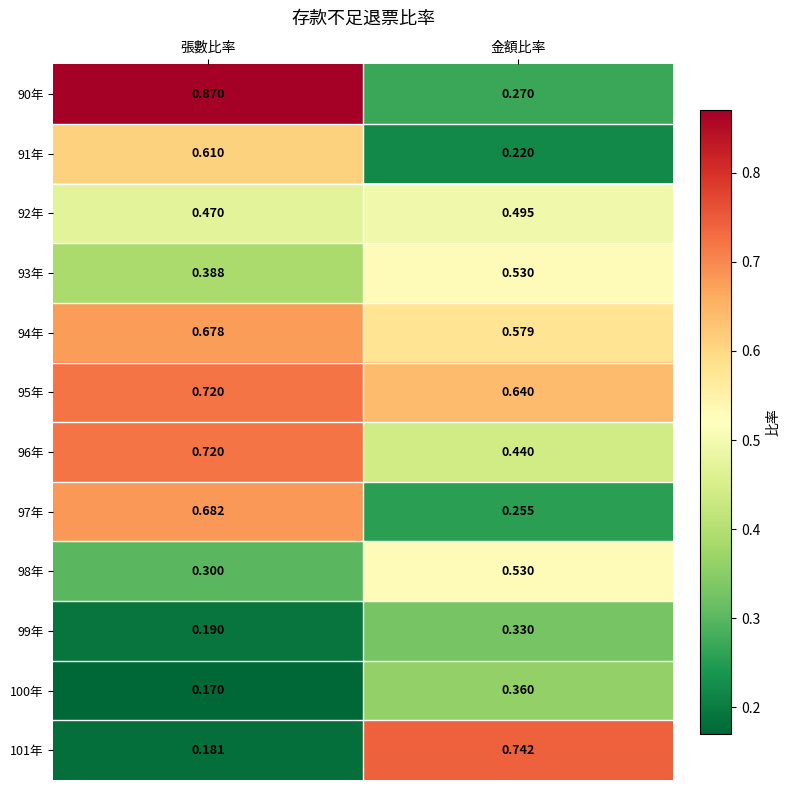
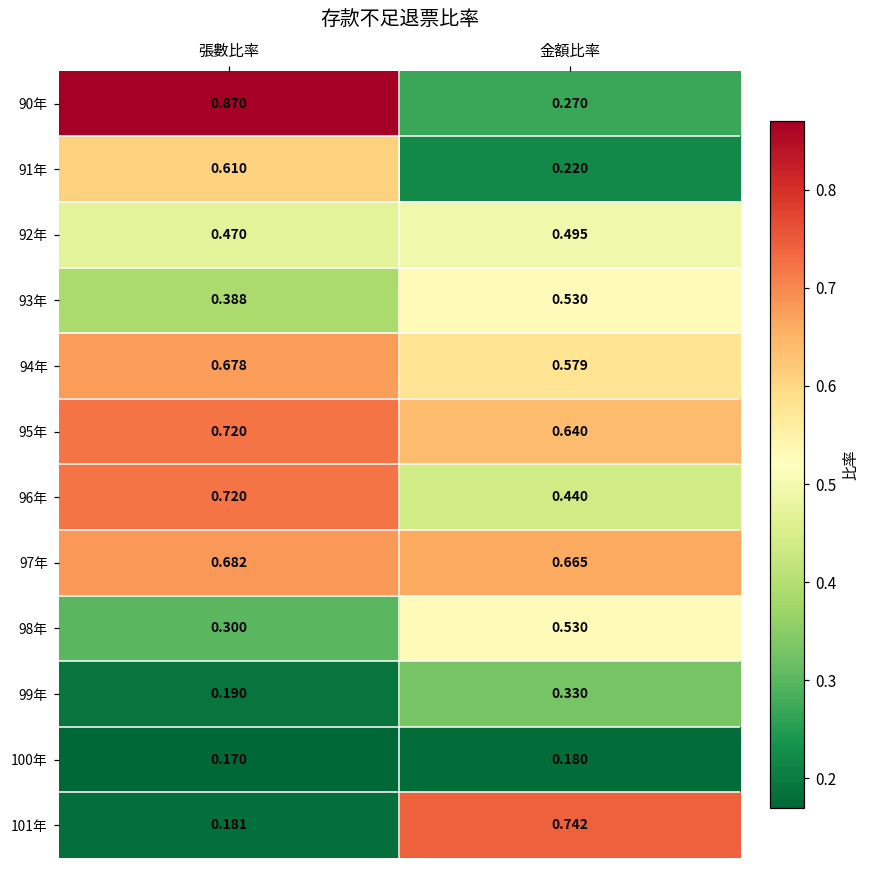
  {
    "90年": {
      "張數比率": 0.870,
      "金額比率": 0.270
    },
    "91年": {
      "張數比率": 0.610,
      "金額比率": 0.220
    },
    "92年": {
      "張數比率": 0.470,
      "金額比率": 0.495
    },
    "93年": {
      "張數比率": 0.388,
      "金額比率": 0.530
    },
    "94年": {
      "張數比率": 0.678,
      "金額比率": 0.579
    },
    "95年": {
      "張數比率": 0.720,
      "金額比率": 0.640
    },
    "96年": {
      "張數比率": 0.720,
      "金額比率": 0.440
    },
    "97年": {
      "張數比率": 0.682,
-     "金額比率": 0.255
+     "金額比率": 0.665
    },
    "98年": {
      "張數比率": 0.300,
      "金額比率": 0.530
    },
    "99年": {
      "張數比率": 0.190,
      "金額比率": 0.330
    },
    "100年": {
      "張數比率": 0.170,
-     "金額比率": 0.360
+     "金額比率": 0.180
    },
    "101年": {
      "張數比率": 0.181,
      "金額比率": 0.742
    }
  }
